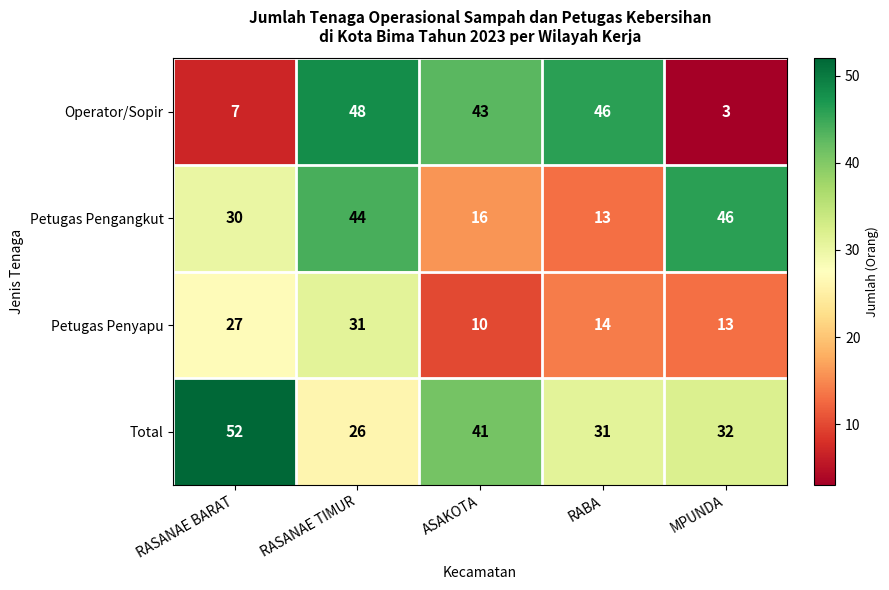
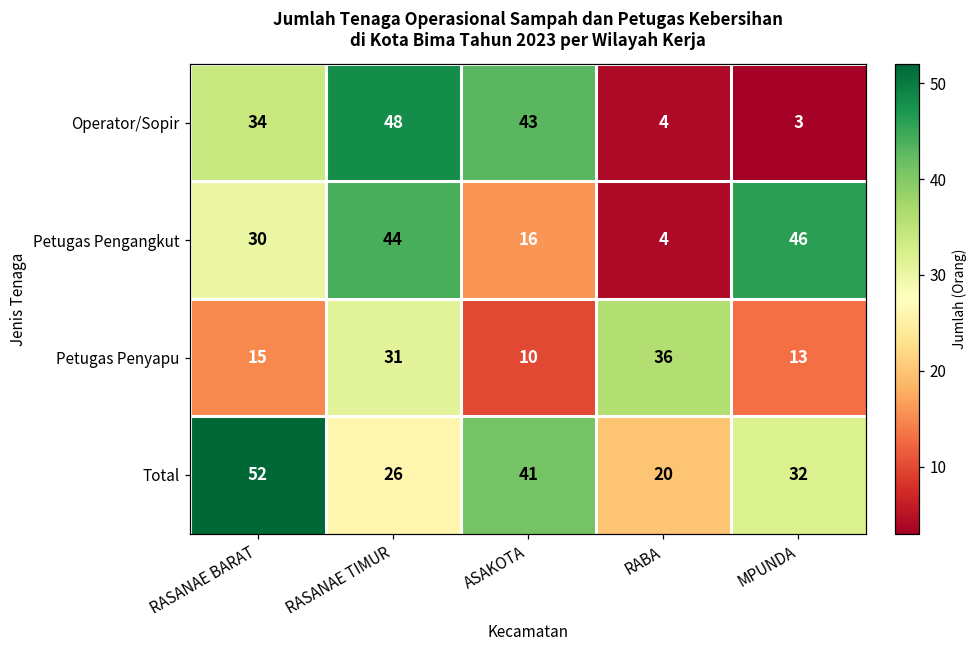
  {
    "Operator/Sopir": {
-     "RASANAE BARAT": 7,
+     "RASANAE BARAT": 34,
      "RASANAE TIMUR": 48,
      "ASAKOTA": 43,
-     "RABA": 46,
+     "RABA": 4,
      "MPUNDA": 3
    },
    "Petugas Pengangkut": {
      "RASANAE BARAT": 30,
      "RASANAE TIMUR": 44,
      "ASAKOTA": 16,
-     "RABA": 13,
+     "RABA": 4,
      "MPUNDA": 46
    },
    "Petugas Penyapu": {
-     "RASANAE BARAT": 27,
+     "RASANAE BARAT": 15,
      "RASANAE TIMUR": 31,
      "ASAKOTA": 10,
-     "RABA": 14,
+     "RABA": 36,
      "MPUNDA": 13
    },
    "Total": {
      "RASANAE BARAT": 52,
      "RASANAE TIMUR": 26,
      "ASAKOTA": 41,
-     "RABA": 31,
+     "RABA": 20,
      "MPUNDA": 32
    }
  }
